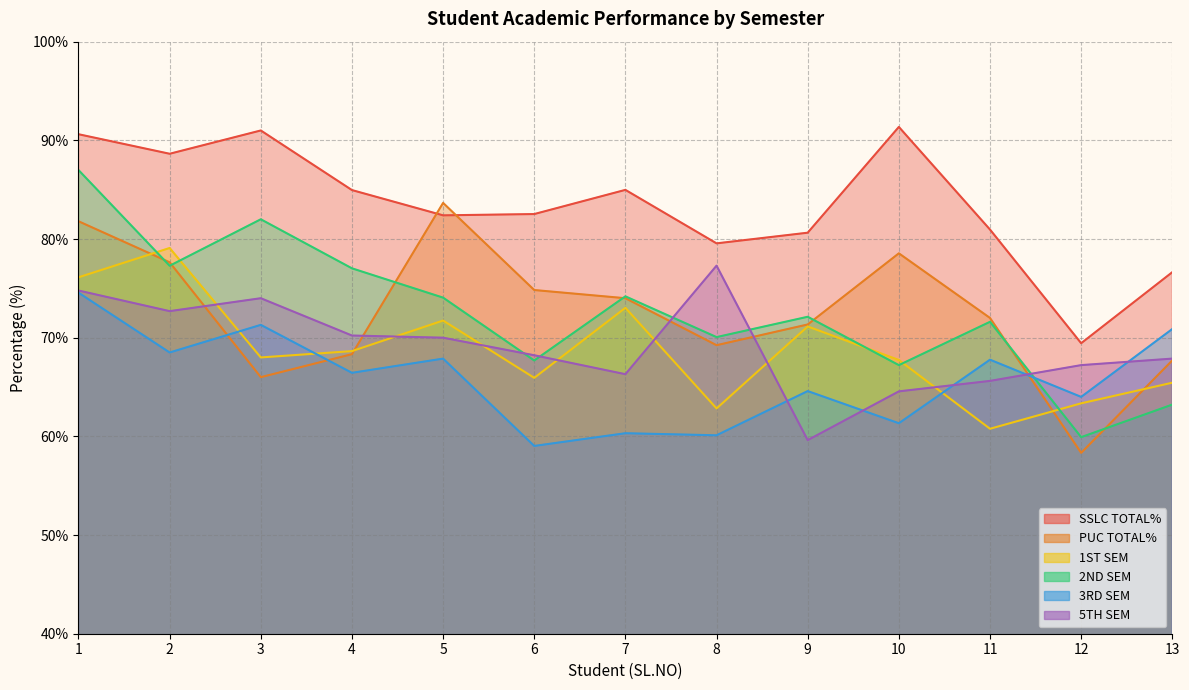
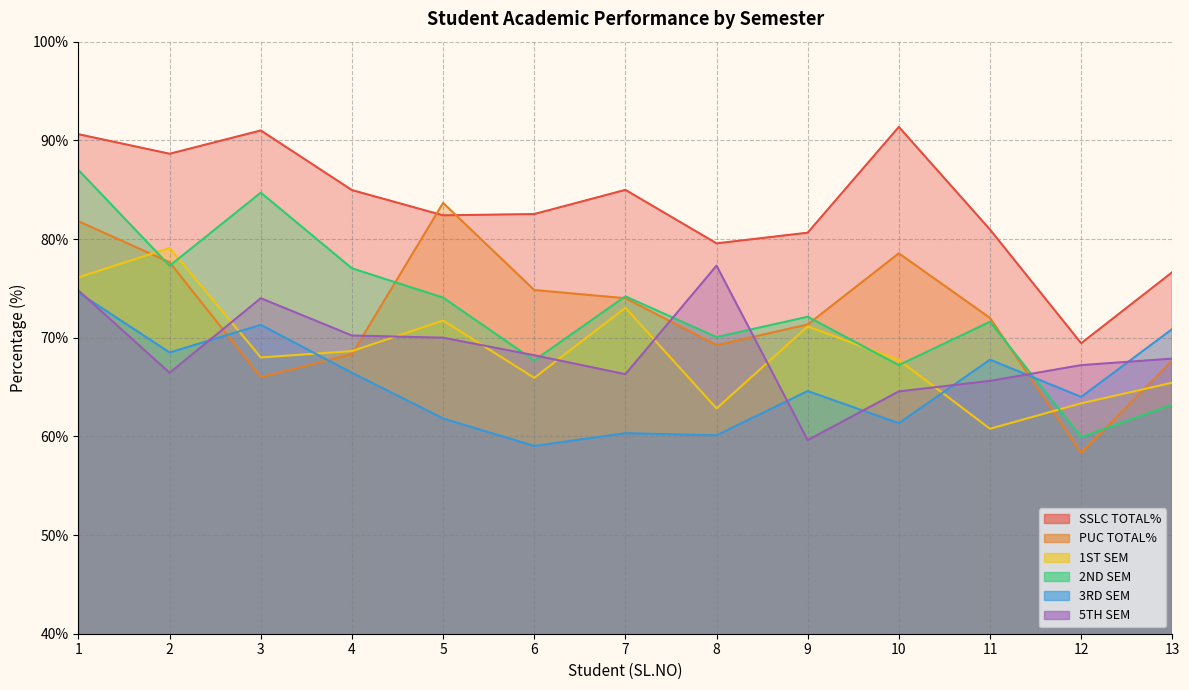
  {
    "2ND SEM": {
      "1": "87%",
      "2": "77%",
-     "3": "82%",
+     "3": "85%",
      "4": "77%",
      "5": "74%",
      "6": "68%",
      "8": "70%",
      "9": "72%",
      "10": "67%",
      "11": "72%",
      "12": "60%",
      "13": "63%"
    },
    "3RD SEM": {
      "2": "69%",
      "3": "71%",
      "4": "66%",
-     "5": "68%",
+     "5": "62%",
      "6": "59%",
      "7": "60%",
      "8": "60%",
      "9": "65%",
      "10": "61%",
      "11": "68%",
      "12": "64%",
      "13": "71%"
    },
    "5TH SEM": {
-     "2": "73%",
+     "2": "66%",
      "3": "74%",
      "4": "70%",
      "5": "70%",
      "6": "68%",
      "7": "66%",
      "8": "77%",
      "9": "60%",
      "10": "65%",
      "11": "66%",
      "12": "67%"
    }
  }
